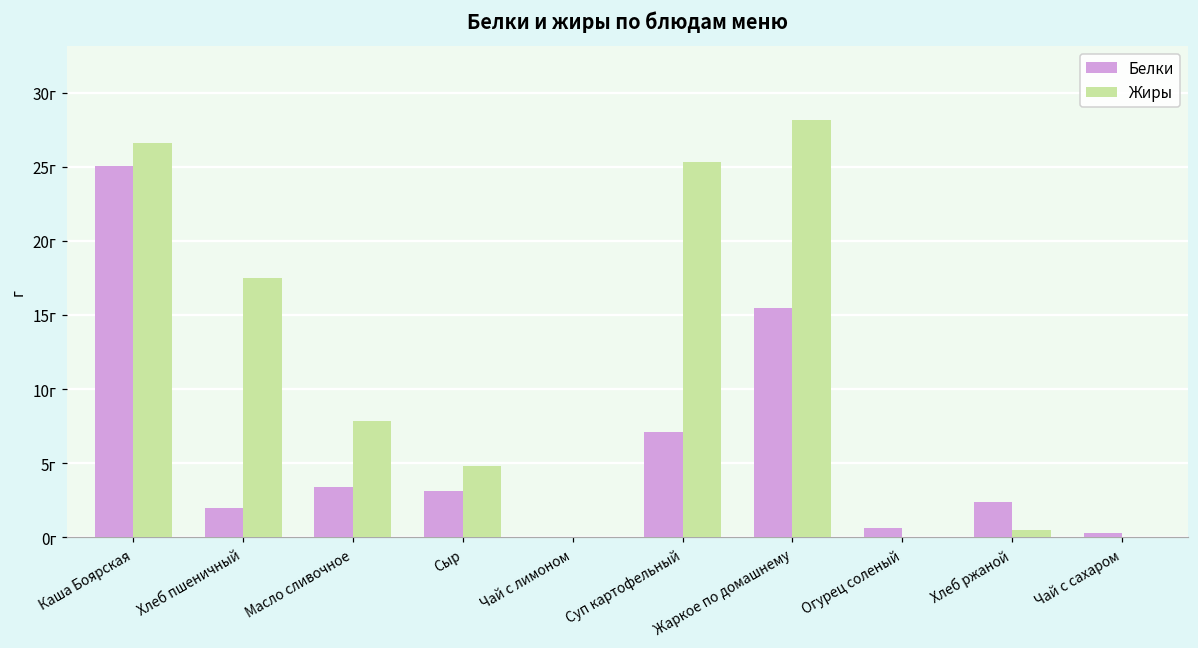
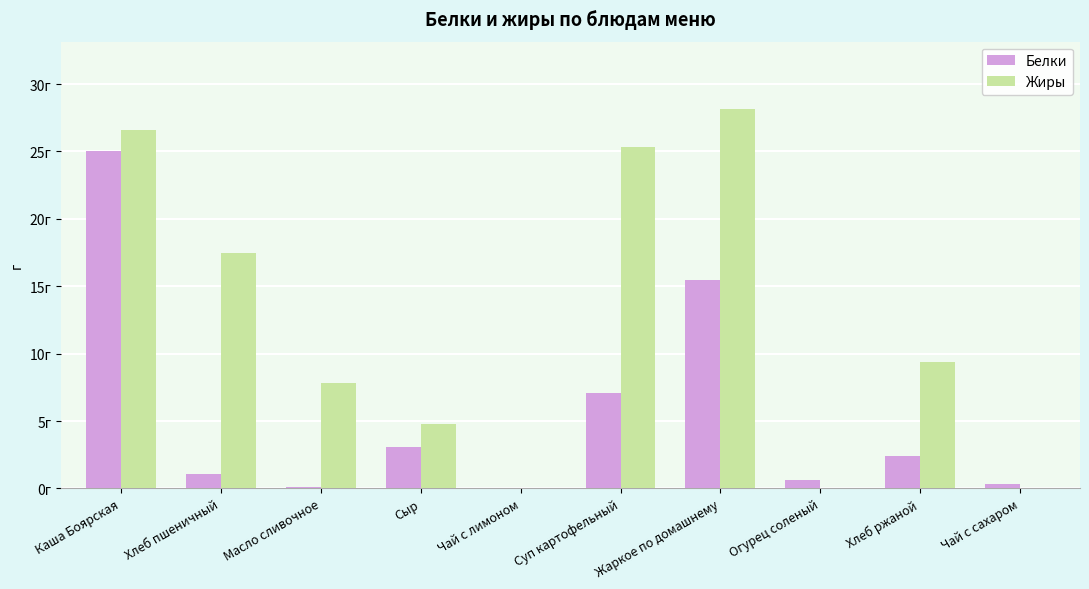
  {
    "Белки": {
      "Каша Боярская": "25.0г",
-     "Хлеб пшеничный": "2.0г",
-     "Масло сливочное": "3.4г",
+     "Хлеб пшеничный": "1.1г",
+     "Масло сливочное": "0.1г",
      "Сыр": "3.1г",
      "Чай с лимоном": "0.0г",
      "Суп картофельный": "7.1г",
      "Жаркое по домашнему": "15.5г",
      "Огурец соленый": "0.6г",
      "Хлеб ржаной": "2.4г",
      "Чай с сахаром": "0.3г"
    },
    "Жиры": {
      "Каша Боярская": "26.6г",
      "Хлеб пшеничный": "17.5г",
      "Масло сливочное": "7.8г",
      "Сыр": "4.8г",
      "Чай с лимоном": "0.0г",
      "Суп картофельный": "25.3г",
      "Жаркое по домашнему": "28.2г",
      "Огурец соленый": "0.0г",
-     "Хлеб ржаной": "0.5г",
+     "Хлеб ржаной": "9.4г",
      "Чай с сахаром": "0.0г"
    }
  }
